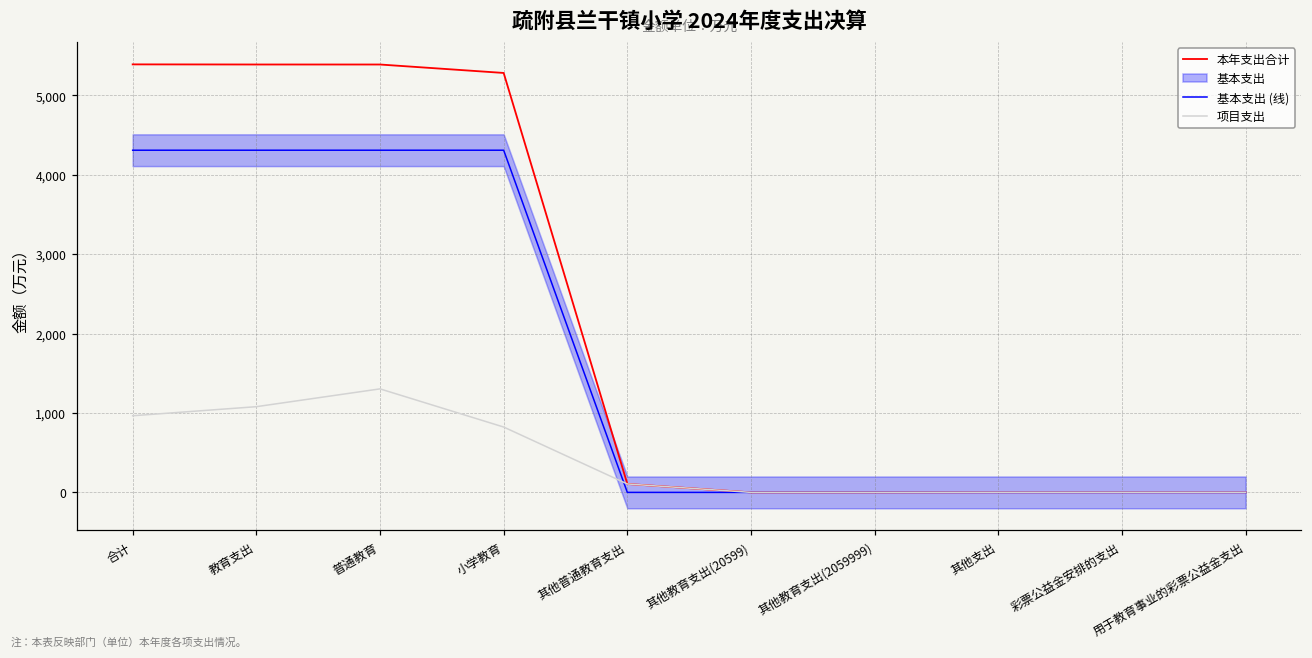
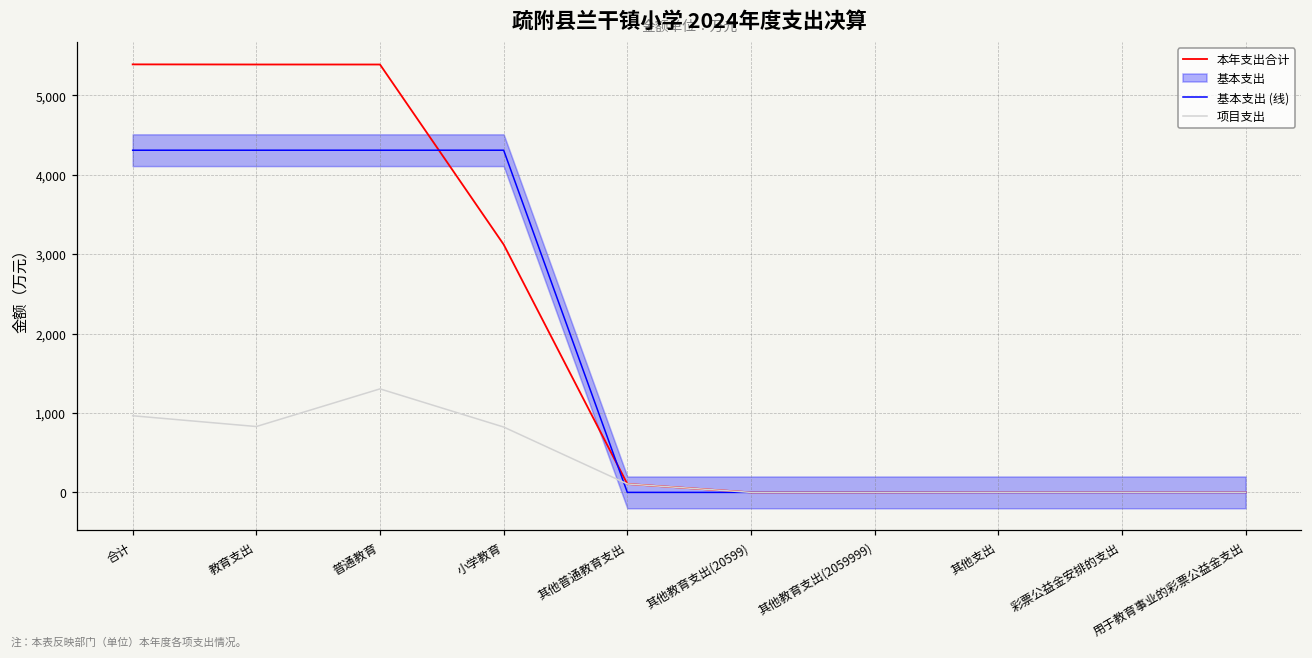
  {
    "本年支出合计": {
      "合计": "5,400",
      "教育支出": "5,400",
      "普通教育": "5,400",
-     "小学教育": "5,300"
+     "小学教育": "3,100"
    },
    "项目支出": {
      "合计": "1,000",
-     "教育支出": "1,100",
+     "教育支出": "800",
      "普通教育": "1,300",
      "小学教育": "800"
    }
  }
